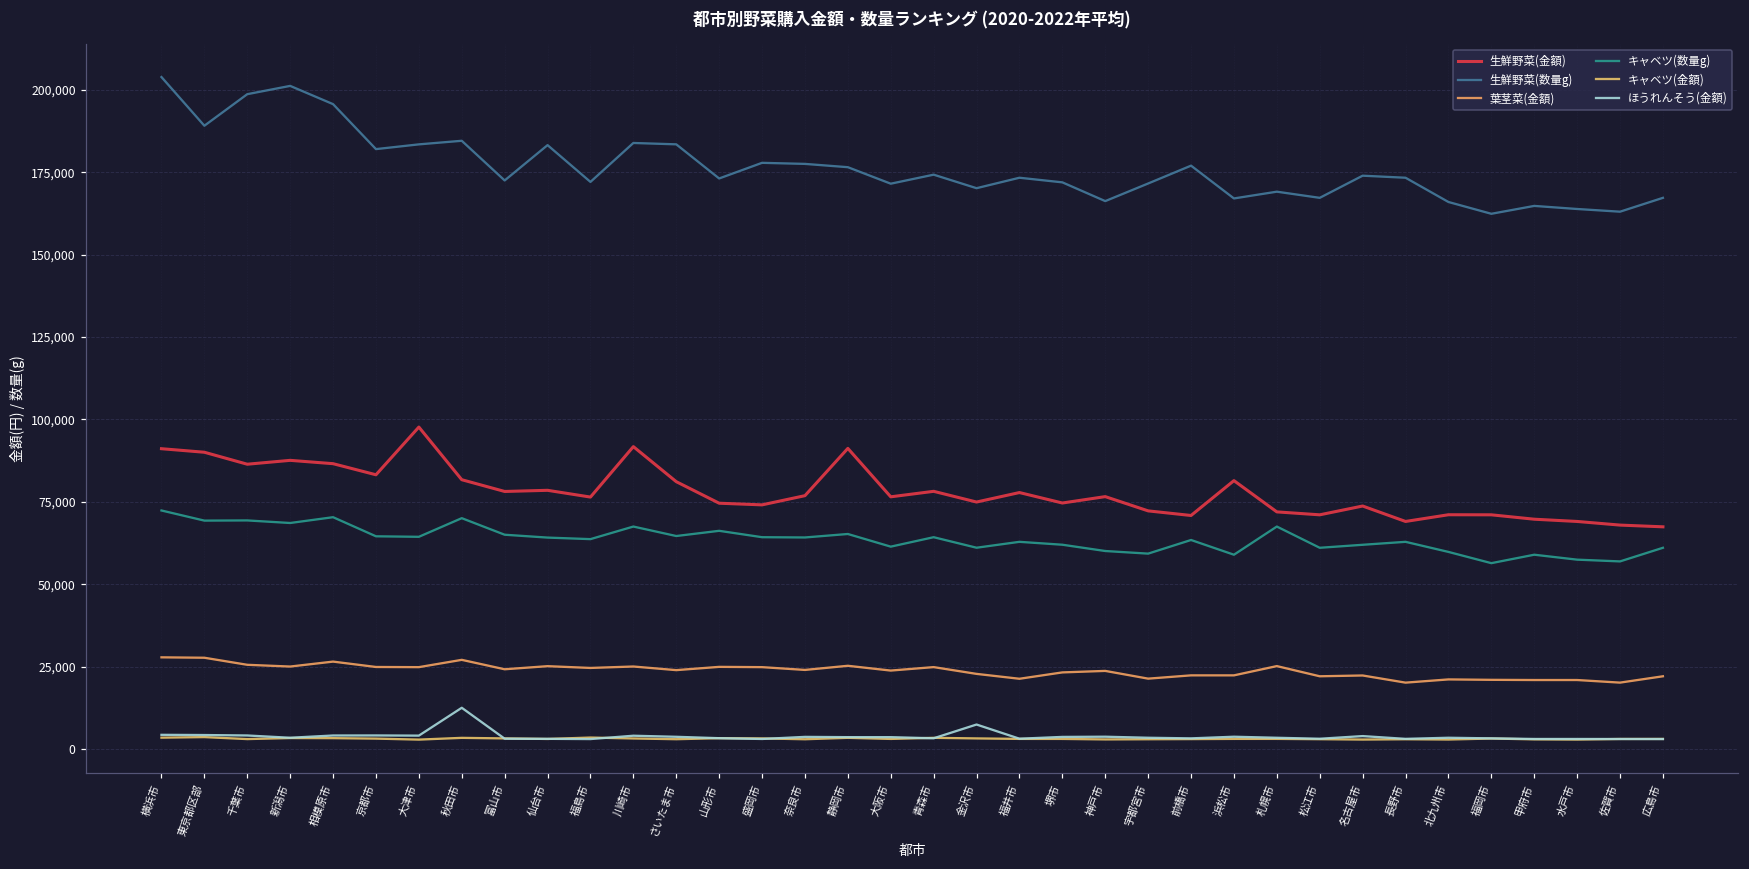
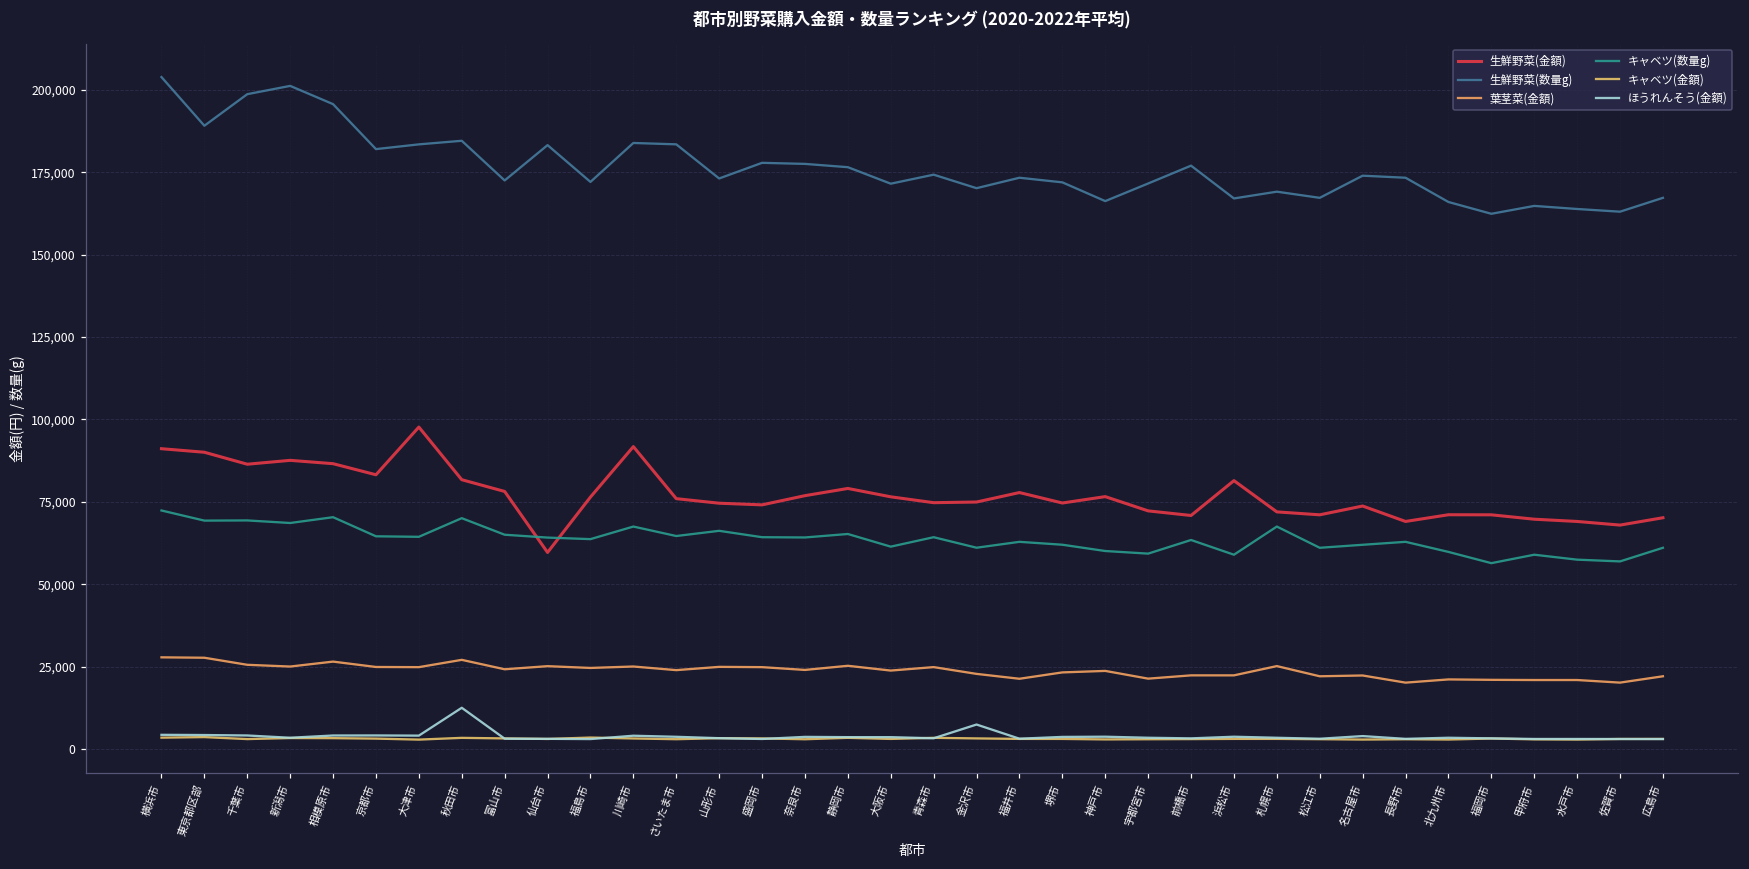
  {
    "生鮮野菜(金額)": {
      "横浜市": "91,000",
      "東京都区部": "90,000",
      "千葉市": "86,000",
      "新潟市": "88,000",
      "相模原市": "87,000",
      "京都市": "83,000",
      "大津市": "98,000",
      "秋田市": "82,000",
      "富山市": "78,000",
-     "仙台市": "78,000",
+     "仙台市": "60,000",
      "福島市": "76,000",
      "川崎市": "92,000",
-     "さいたま市": "81,000",
+     "さいたま市": "76,000",
      "山形市": "75,000",
      "盛岡市": "74,000",
      "奈良市": "77,000",
-     "静岡市": "91,000",
+     "静岡市": "79,000",
      "大阪市": "77,000",
-     "青森市": "78,000",
+     "青森市": "75,000",
      "金沢市": "75,000",
      "福井市": "78,000",
      "堺市": "75,000",
      "神戸市": "77,000",
      "宇都宮市": "72,000",
      "前橋市": "71,000",
      "浜松市": "81,000",
      "札幌市": "72,000",
      "松江市": "71,000",
      "名古屋市": "74,000",
      "長野市": "69,000",
      "北九州市": "71,000",
      "福岡市": "71,000",
      "甲府市": "70,000",
      "水戸市": "69,000",
      "佐賀市": "68,000",
-     "広島市": "67,000"
+     "広島市": "70,000"
    },
    "ほうれんそう(金額)": {
      "横浜市": "4,000",
      "千葉市": "4,000",
      "京都市": "4,000",
      "大津市": "4,000",
      "秋田市": "12,000",
      "金沢市": "7,000",
      "名古屋市": "4,000"
    }
  }
